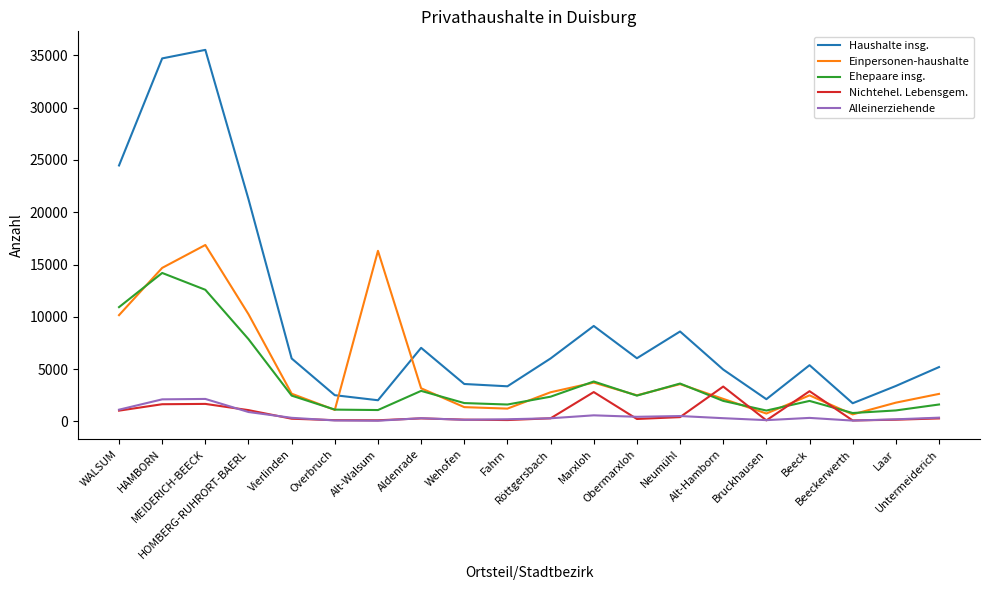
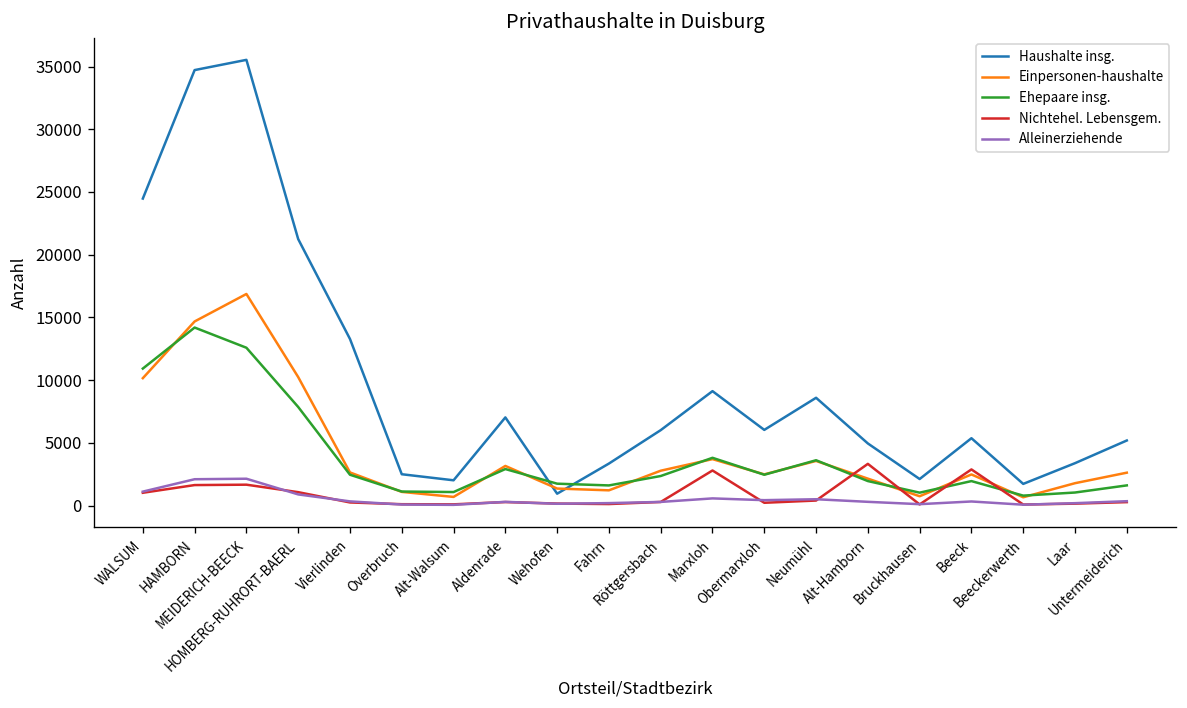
  {
    "Haushalte insg.": {
      "WALSUM": 24500,
      "HAMBORN": 34700,
      "MEIDERICH-BEECK": 35500,
      "HOMBERG-RUHRORT-BAERL": 21200,
-     "Vierlinden": 6000,
+     "Vierlinden": 13300,
      "Overbruch": 2500,
      "Alt-Walsum": 2000,
      "Aldenrade": 7000,
-     "Wehofen": 3600,
+     "Wehofen": 900,
      "Fahrn": 3400,
      "Röttgersbach": 6000,
      "Marxloh": 9100,
      "Obermarxloh": 6000,
      "Neumühl": 8600,
      "Alt-Hamborn": 5000,
      "Bruckhausen": 2100,
      "Beeck": 5400,
      "Beeckerwerth": 1700,
      "Laar": 3400,
      "Untermeiderich": 5200
    },
    "Einpersonen-haushalte": {
      "WALSUM": 10200,
      "HAMBORN": 14700,
      "MEIDERICH-BEECK": 16900,
      "HOMBERG-RUHRORT-BAERL": 10200,
-     "Alt-Walsum": 16300,
+     "Alt-Walsum": 700,
      "Aldenrade": 3200,
      "Wehofen": 1400,
      "Fahrn": 1200,
      "Röttgersbach": 2800,
      "Bruckhausen": 700,
      "Beeck": 2500,
      "Laar": 1800,
      "Untermeiderich": 2600
    },
    "Ehepaare insg.": {
      "WALSUM": 10900,
      "HAMBORN": 14200,
      "MEIDERICH-BEECK": 12600,
      "HOMBERG-RUHRORT-BAERL": 7900,
      "Alt-Walsum": 1100,
      "Aldenrade": 2900,
      "Wehofen": 1700,
      "Fahrn": 1600,
      "Röttgersbach": 2400,
      "Bruckhausen": 1000,
      "Beeck": 2000,
      "Laar": 1000,
      "Untermeiderich": 1600
    },
    "Nichtehel. Lebensgem.": {
      "HAMBORN": 1600,
      "MEIDERICH-BEECK": 1700,
      "Marxloh": 2800,
      "Alt-Hamborn": 3300,
      "Beeck": 2900
    },
    "Alleinerziehende": {
      "HAMBORN": 2100,
      "MEIDERICH-BEECK": 2100,
      "Marxloh": 600,
      "Alt-Hamborn": 300,
      "Beeck": 300
    }
  }
